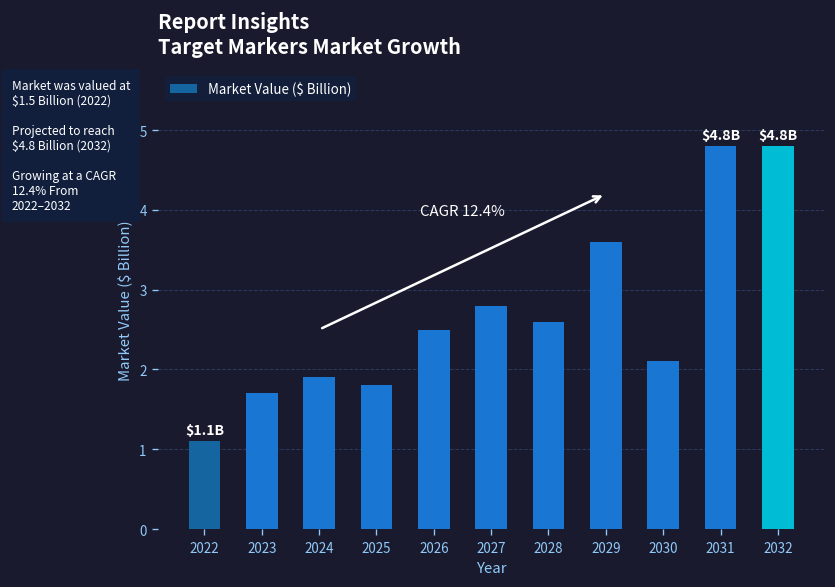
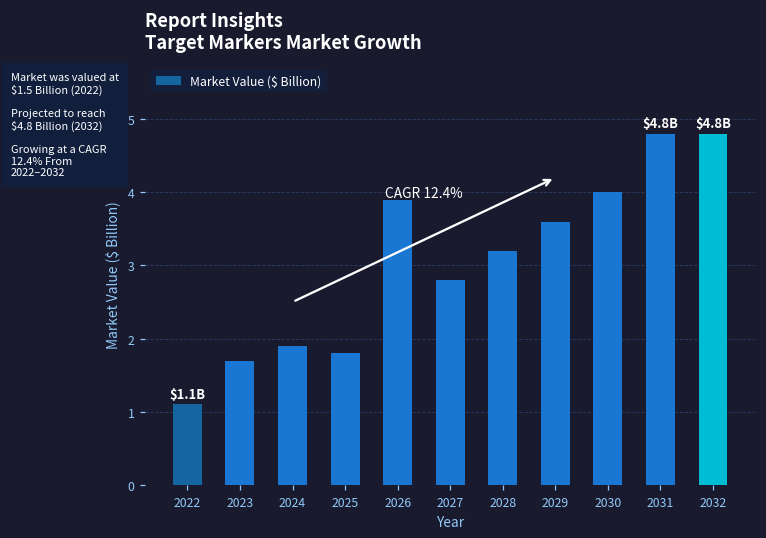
  {
    "2023": 1.7,
    "2024": 1.9,
    "2025": 1.8,
-   "2026": 2.5,
+   "2026": 3.9,
    "2027": 2.8,
-   "2028": 2.6,
+   "2028": 3.2,
    "2029": 3.6,
-   "2030": 2.1
+   "2030": 4.0
  }
